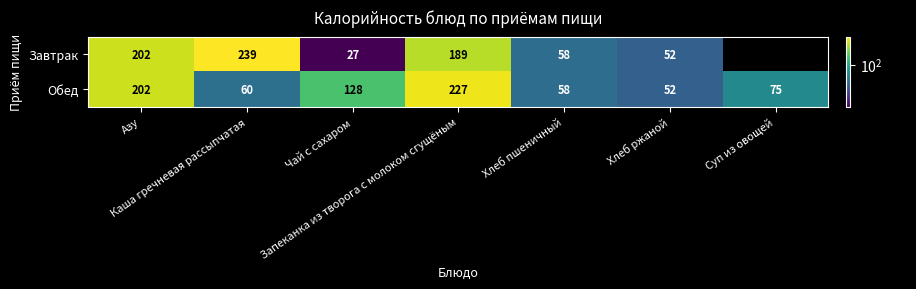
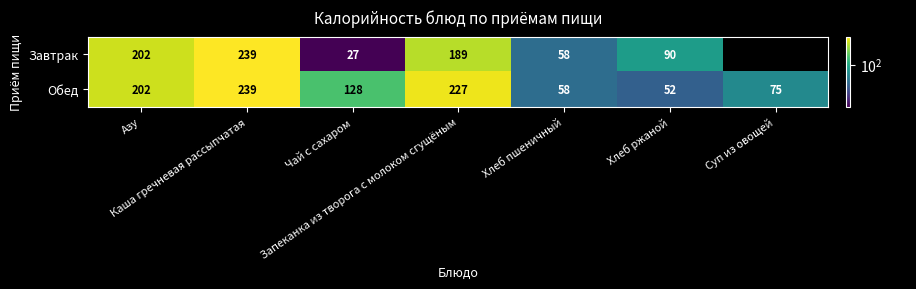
  {
    "Завтрак": {
      "Азу": 202,
      "Каша гречневая рассыпчатая": 239,
      "Чай с сахаром": 27,
      "Запеканка из творога с молоком сгущёным": 189,
      "Хлеб пшеничный": 58,
-     "Хлеб ржаной": 52
+     "Хлеб ржаной": 90
    },
    "Обед": {
      "Азу": 202,
-     "Каша гречневая рассыпчатая": 60,
+     "Каша гречневая рассыпчатая": 239,
      "Чай с сахаром": 128,
      "Запеканка из творога с молоком сгущёным": 227,
      "Хлеб пшеничный": 58,
      "Хлеб ржаной": 52,
      "Суп из овощей": 75
    }
  }
